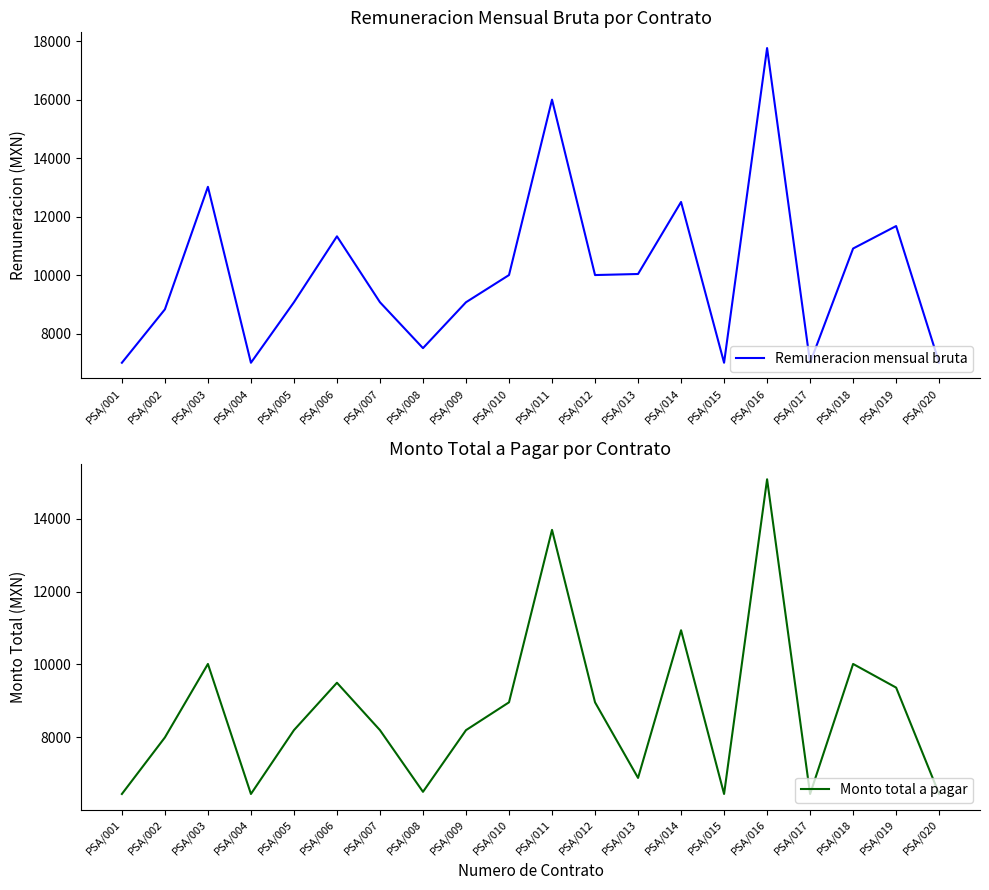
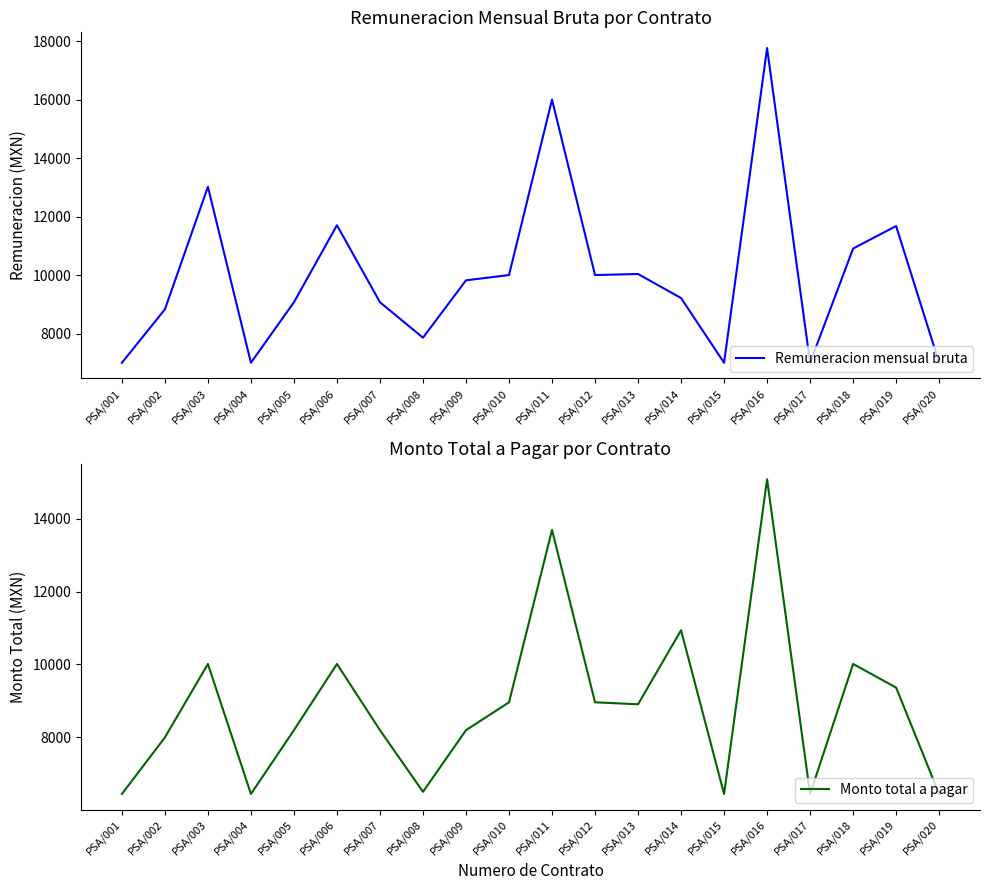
  {
    "Remuneracion Mensual Bruta por Contrato": {
      "PSA/001": 7000,
      "PSA/002": 8800,
      "PSA/003": 13000,
      "PSA/004": 7000,
      "PSA/005": 9100,
-     "PSA/006": 11300,
+     "PSA/006": 11700,
      "PSA/007": 9100,
-     "PSA/008": 7500,
-     "PSA/009": 9100,
+     "PSA/008": 7900,
+     "PSA/009": 9800,
      "PSA/010": 10000,
      "PSA/011": 16000,
      "PSA/012": 10000,
      "PSA/013": 10000,
-     "PSA/014": 12500,
+     "PSA/014": 9200,
      "PSA/015": 7000,
      "PSA/016": 17800,
      "PSA/018": 10900,
      "PSA/019": 11700
    },
    "Monto Total a Pagar por Contrato": {
      "PSA/001": 6400,
      "PSA/002": 8000,
      "PSA/003": 10000,
      "PSA/004": 6400,
      "PSA/005": 8200,
-     "PSA/006": 9500,
+     "PSA/006": 10000,
      "PSA/007": 8200,
      "PSA/008": 6500,
      "PSA/009": 8200,
      "PSA/010": 9000,
      "PSA/011": 13700,
      "PSA/012": 9000,
-     "PSA/013": 6900,
+     "PSA/013": 8900,
      "PSA/014": 10900,
      "PSA/015": 6400,
      "PSA/016": 15100,
      "PSA/018": 10000,
      "PSA/019": 9400
    }
  }
